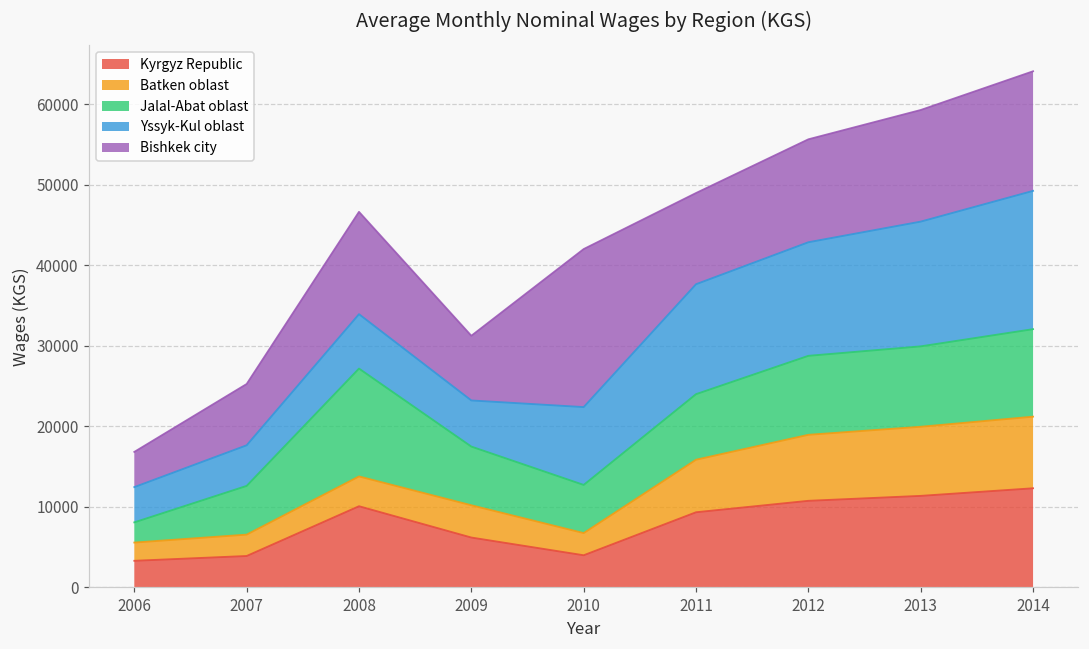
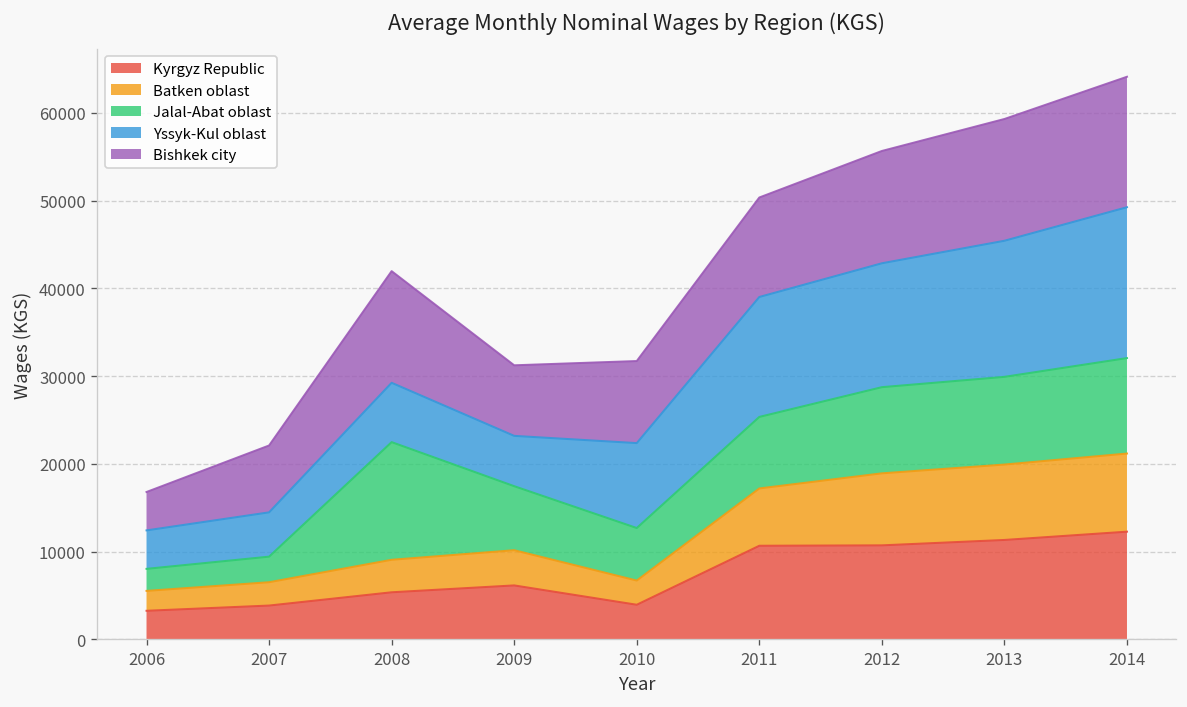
  {
    "Kyrgyz Republic": {
      "2006": 3000,
      "2007": 4000,
-     "2008": 10000,
+     "2008": 5000,
      "2009": 6000,
      "2010": 4000,
-     "2011": 9000,
+     "2011": 11000,
      "2012": 11000,
      "2013": 11000,
      "2014": 12000
    },
    "Batken oblast": {
      "2006": 2000,
      "2007": 3000,
      "2008": 4000,
      "2009": 4000,
      "2010": 3000,
      "2011": 7000,
      "2012": 8000,
      "2013": 9000,
      "2014": 9000
    },
    "Jalal-Abat oblast": {
      "2006": 3000,
-     "2007": 6000,
+     "2007": 3000,
      "2008": 13000,
      "2009": 7000,
      "2010": 6000,
      "2011": 8000,
      "2012": 10000,
      "2013": 10000,
      "2014": 11000
    },
    "Yssyk-Kul oblast": {
      "2006": 4000,
      "2007": 5000,
      "2008": 7000,
      "2009": 6000,
      "2010": 10000,
      "2011": 14000,
      "2012": 14000,
      "2013": 16000,
      "2014": 17000
    },
    "Bishkek city": {
      "2006": 4000,
      "2007": 8000,
      "2008": 13000,
      "2009": 8000,
-     "2010": 20000,
+     "2010": 9000,
      "2011": 11000,
      "2012": 13000,
      "2013": 14000,
      "2014": 15000
    }
  }
